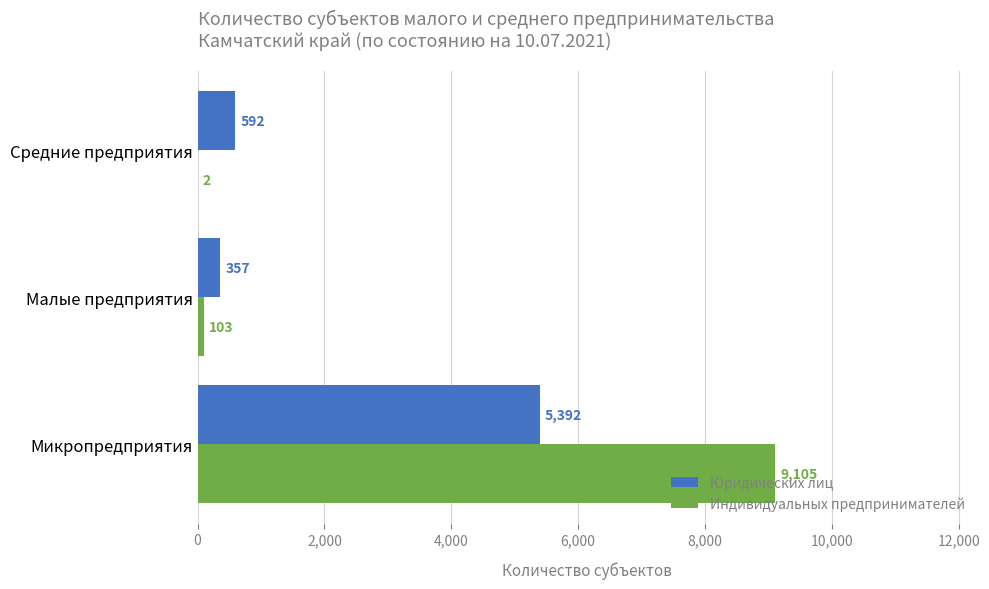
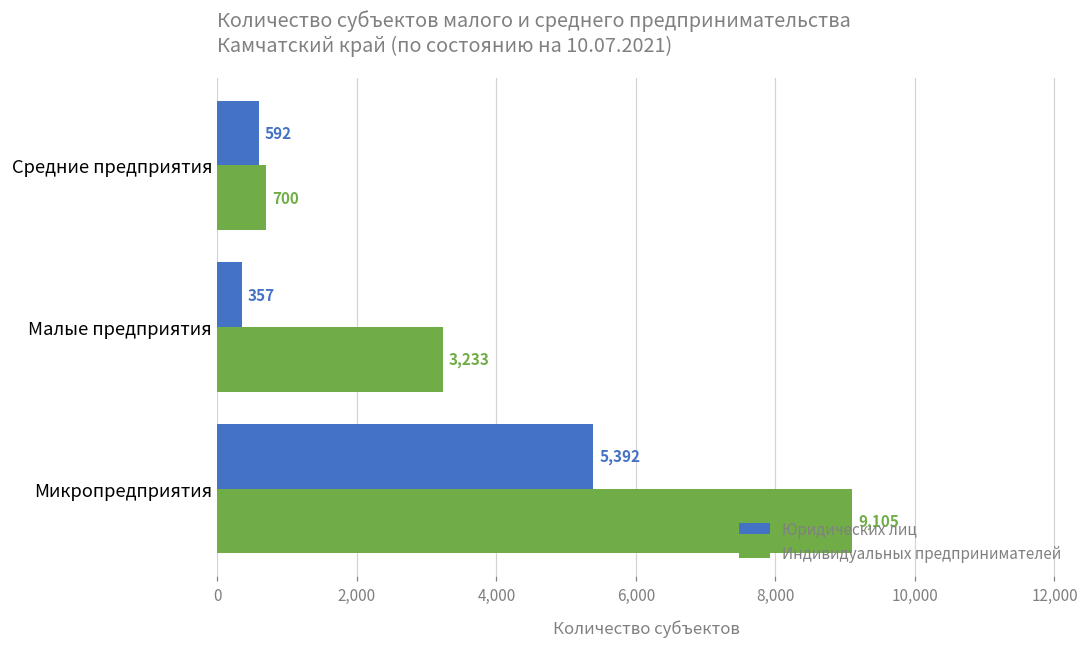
  {
    "Юридических лиц": {
      "Средние предприятия": "592",
      "Малые предприятия": "357",
      "Микропредприятия": "5,392"
    },
    "Индивидуальных предпринимателей": {
-     "Средние предприятия": "2",
-     "Малые предприятия": "103",
+     "Средние предприятия": "700",
+     "Малые предприятия": "3,233",
      "Микропредприятия": "9,105"
    }
  }
